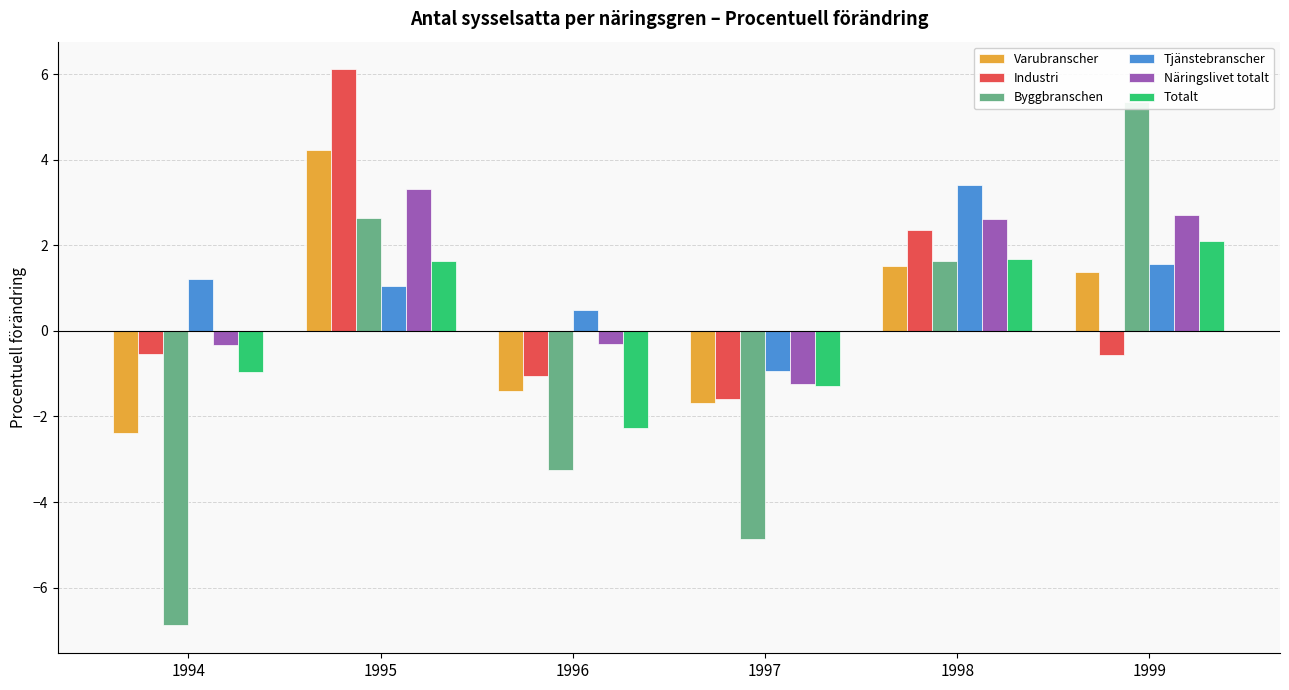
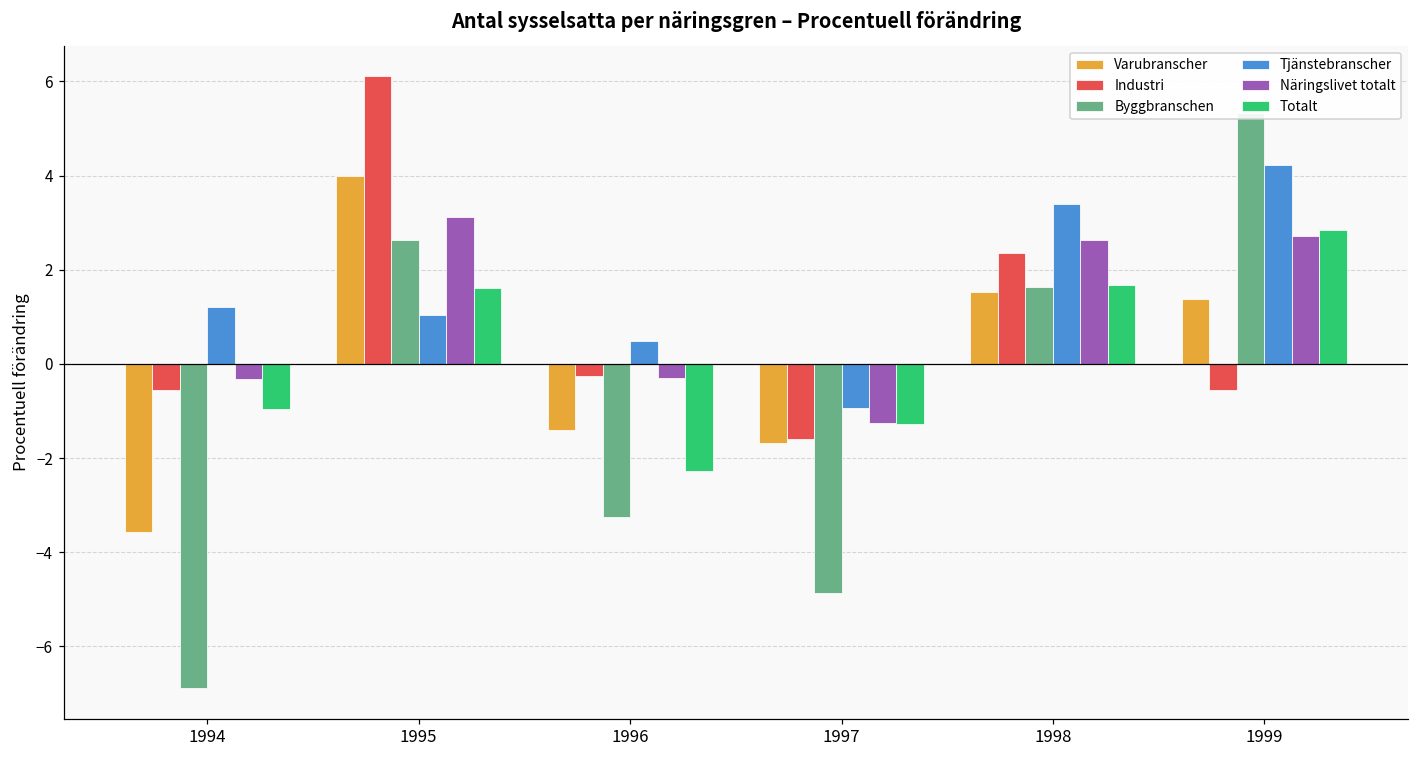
  {
    "Varubranscher": {
-     "1994": -2.4,
-     "1995": 4.2,
+     "1994": -3.6,
+     "1995": 4.0,
      "1996": -1.4,
      "1997": -1.7,
      "1998": 1.5,
      "1999": 1.4
    },
    "Industri": {
      "1994": -0.6,
      "1995": 6.1,
-     "1996": -1.1,
+     "1996": -0.3,
      "1997": -1.6,
      "1998": 2.4,
      "1999": -0.6
    },
    "Byggbranschen": {
      "1994": -6.9,
      "1995": 2.6,
      "1996": -3.2,
      "1997": -4.9,
      "1998": 1.6
    },
    "Tjänstebranscher": {
      "1994": 1.2,
      "1995": 1.0,
      "1996": 0.5,
      "1997": -0.9,
      "1998": 3.4,
-     "1999": 1.6
+     "1999": 4.2
    },
    "Näringslivet totalt": {
      "1994": -0.3,
-     "1995": 3.3,
+     "1995": 3.1,
      "1996": -0.3,
      "1997": -1.3,
      "1998": 2.6,
      "1999": 2.7
    },
    "Totalt": {
      "1994": -1.0,
      "1995": 1.6,
      "1996": -2.3,
      "1997": -1.3,
      "1998": 1.7,
-     "1999": 2.1
+     "1999": 2.8
    }
  }
